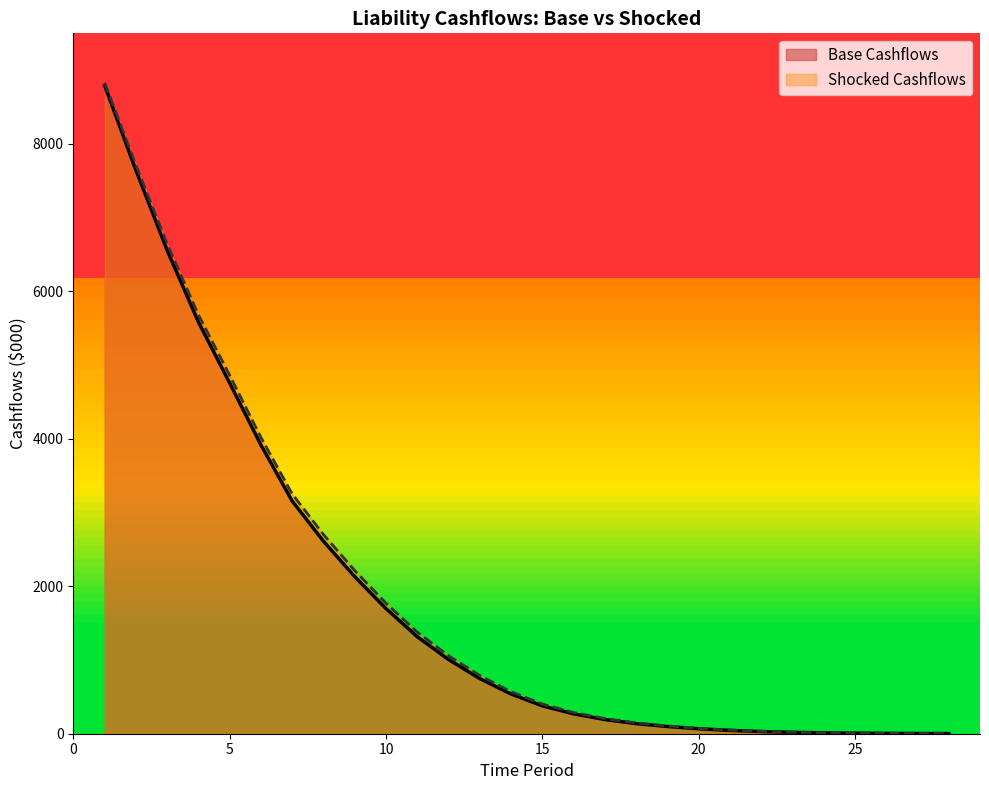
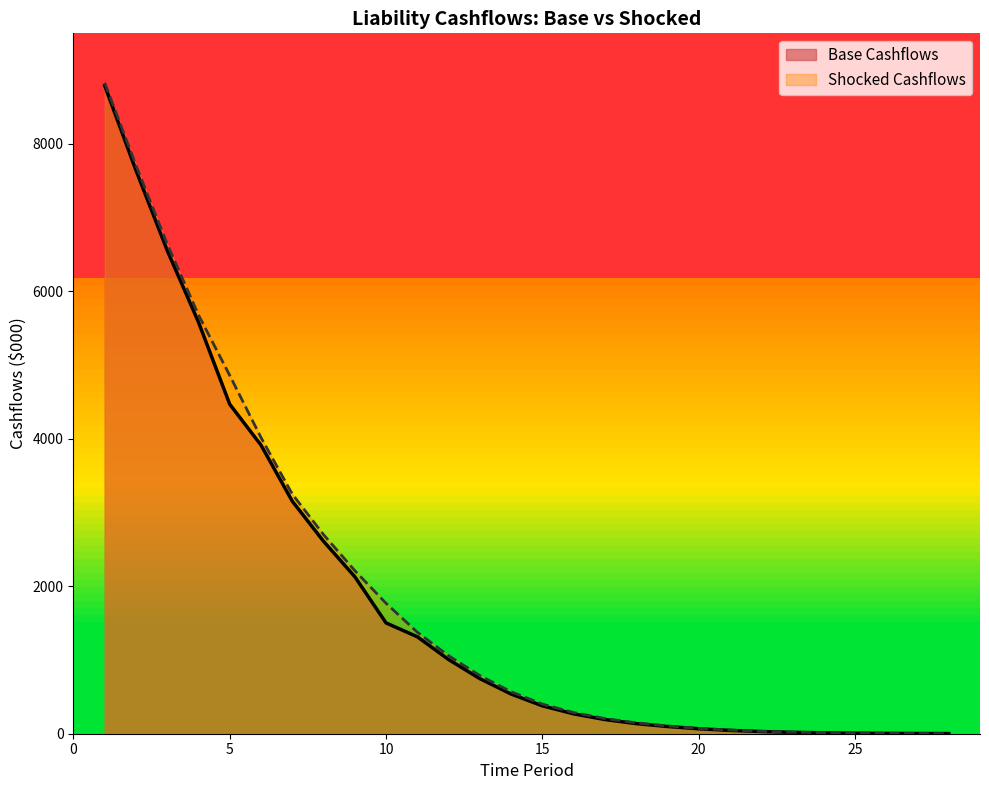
  {
    "Base Cashflows": {
-     "5": 4800,
-     "10": 1700
+     "5": 4500,
+     "10": 1500
    },
    "Shocked Cashflows": {
      "5": 4900,
      "10": 1800
    }
  }
